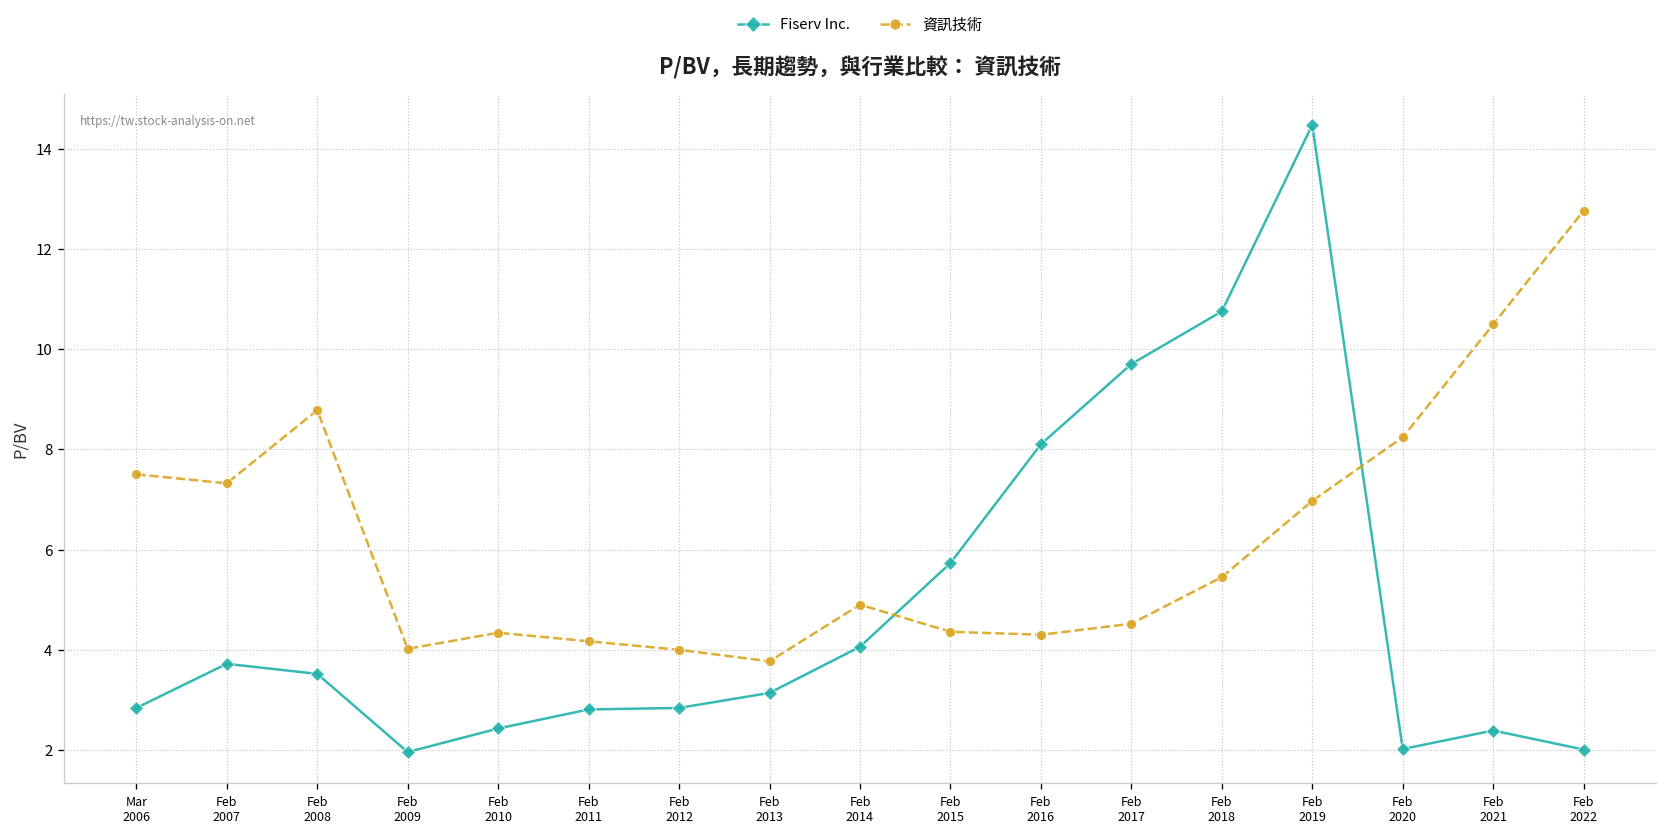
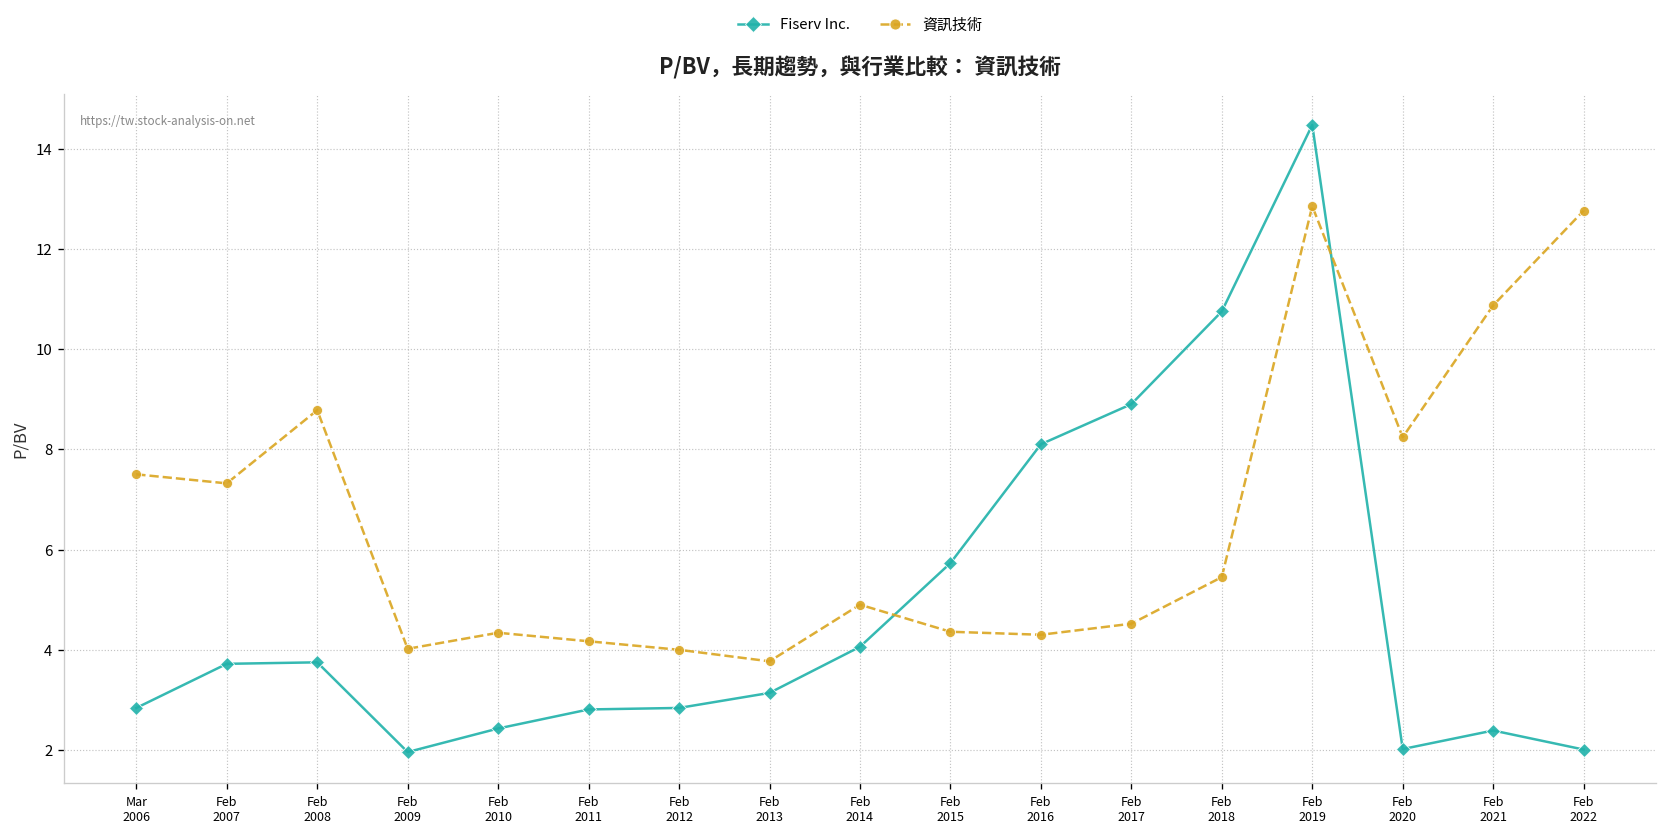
  {
    "Fiserv Inc.": {
      "Mar 2006": 2.8,
      "Feb 2007": 3.7,
-     "Feb 2008": 3.5,
+     "Feb 2008": 3.8,
      "Feb 2009": 2.0,
      "Feb 2010": 2.4,
      "Feb 2011": 2.8,
      "Feb 2012": 2.8,
      "Feb 2013": 3.1,
      "Feb 2014": 4.1,
      "Feb 2015": 5.7,
      "Feb 2016": 8.1,
-     "Feb 2017": 9.7,
+     "Feb 2017": 8.9,
      "Feb 2018": 10.8,
      "Feb 2019": 14.5,
      "Feb 2020": 2.0,
      "Feb 2021": 2.4,
      "Feb 2022": 2.0
    },
    "資訊技術": {
      "Mar 2006": 7.5,
      "Feb 2007": 7.3,
      "Feb 2008": 8.8,
      "Feb 2009": 4.0,
      "Feb 2010": 4.3,
      "Feb 2011": 4.2,
      "Feb 2012": 4.0,
      "Feb 2013": 3.8,
      "Feb 2014": 4.9,
      "Feb 2015": 4.4,
      "Feb 2016": 4.3,
      "Feb 2017": 4.5,
      "Feb 2018": 5.5,
-     "Feb 2019": 7.0,
+     "Feb 2019": 12.9,
      "Feb 2020": 8.2,
-     "Feb 2021": 10.5,
+     "Feb 2021": 10.9,
      "Feb 2022": 12.8
    }
  }
